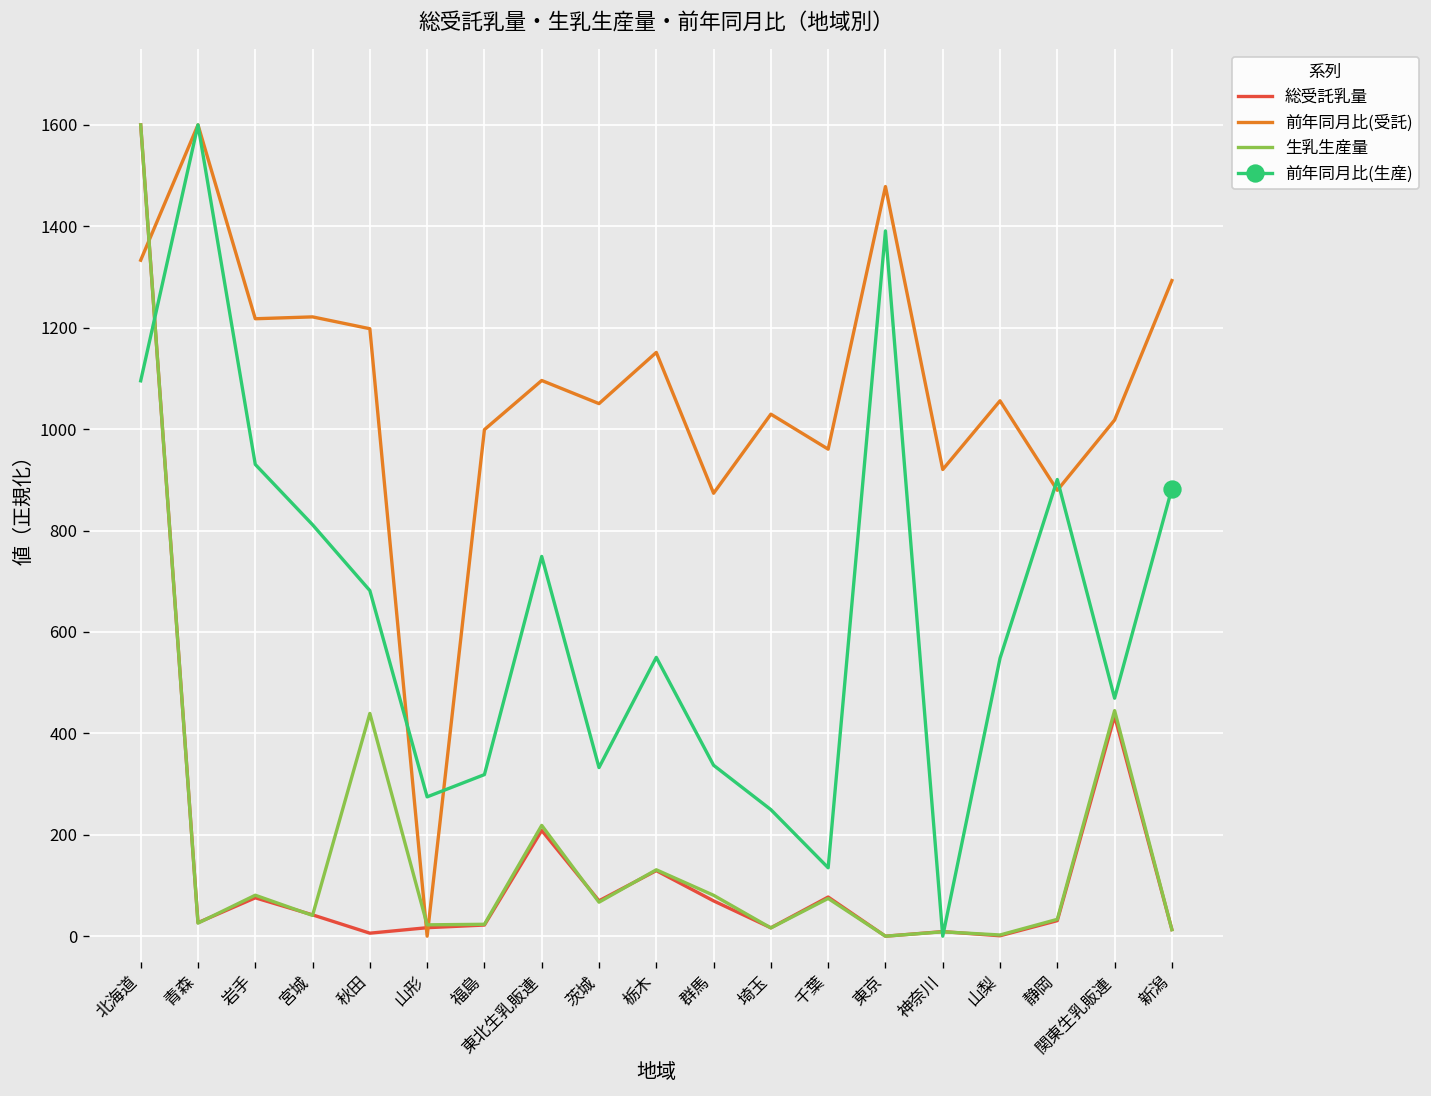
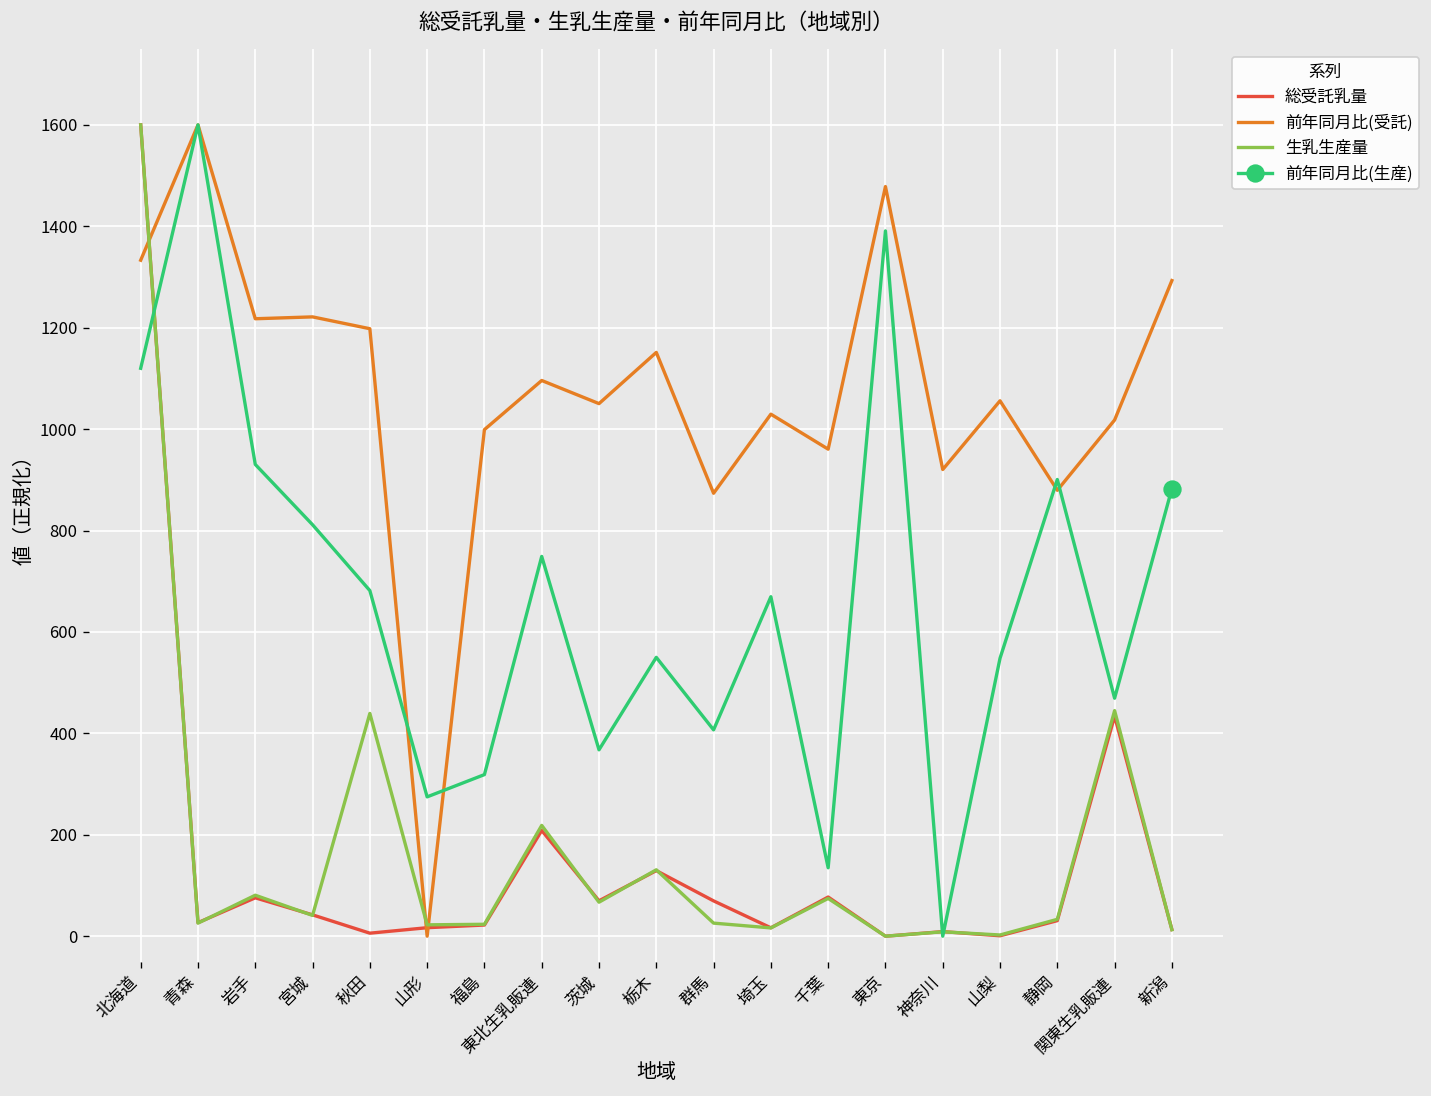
  {
    "生乳生産量": {
      "秋田": 440,
      "東北生乳販連": 220,
-     "群馬": 80,
+     "群馬": 30,
      "関東生乳販連": 440
    },
    "前年同月比(生産)": {
-     "北海道": 1100,
+     "北海道": 1120,
      "岩手": 930,
      "宮城": 810,
      "秋田": 680,
      "山形": 270,
      "福島": 320,
      "東北生乳販連": 750,
-     "茨城": 330,
+     "茨城": 370,
      "栃木": 550,
-     "群馬": 340,
-     "埼玉": 250,
+     "群馬": 410,
+     "埼玉": 670,
      "千葉": 130,
      "東京": 1390,
      "神奈川": 0,
      "山梨": 550,
      "静岡": 900,
      "関東生乳販連": 470,
      "新潟": 880
    }
  }
